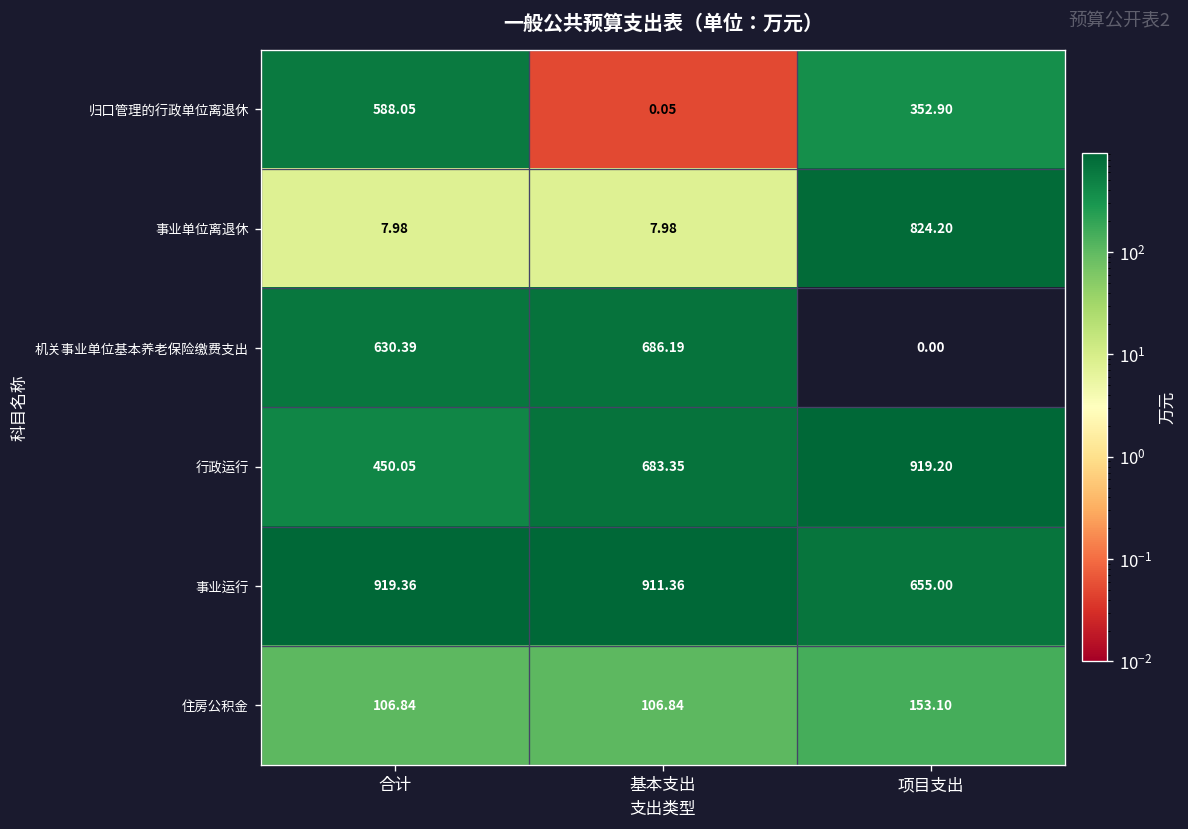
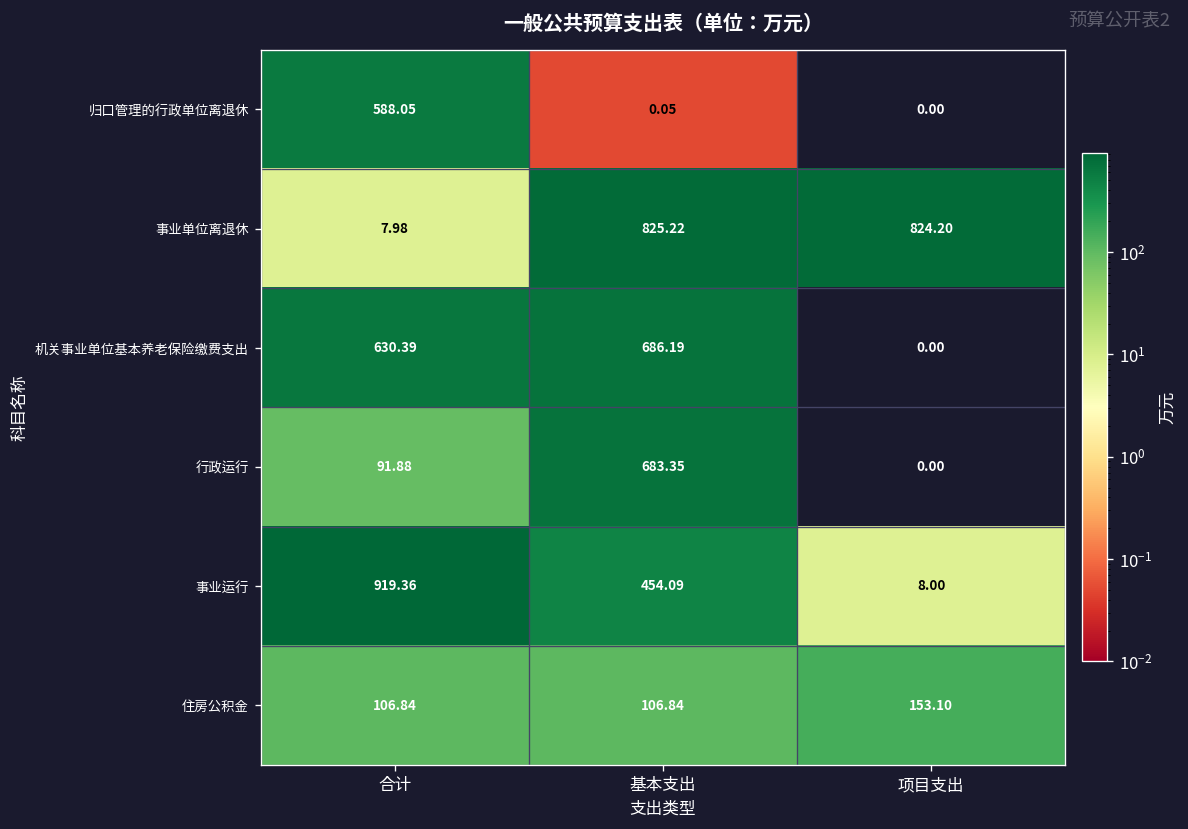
  {
    "归口管理的行政单位离退休": {
      "合计": 588.05,
      "基本支出": 0.05,
-     "项目支出": 352.90
+     "项目支出": 0.00
    },
    "事业单位离退休": {
      "合计": 7.98,
-     "基本支出": 7.98,
+     "基本支出": 825.22,
      "项目支出": 824.20
    },
    "机关事业单位基本养老保险缴费支出": {
      "合计": 630.39,
      "基本支出": 686.19,
      "项目支出": 0.00
    },
    "行政运行": {
-     "合计": 450.05,
+     "合计": 91.88,
      "基本支出": 683.35,
-     "项目支出": 919.20
+     "项目支出": 0.00
    },
    "事业运行": {
      "合计": 919.36,
-     "基本支出": 911.36,
-     "项目支出": 655.00
+     "基本支出": 454.09,
+     "项目支出": 8.00
    },
    "住房公积金": {
      "合计": 106.84,
      "基本支出": 106.84,
      "项目支出": 153.10
    }
  }
